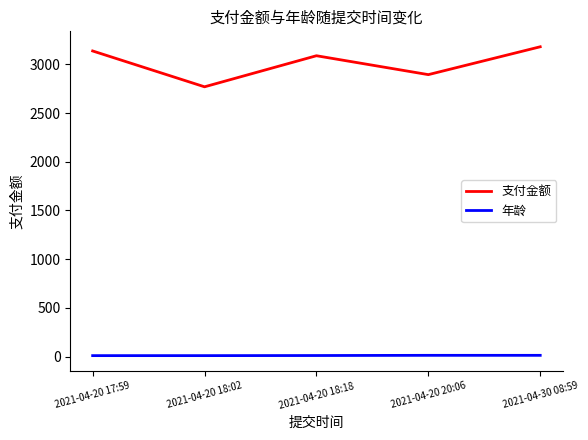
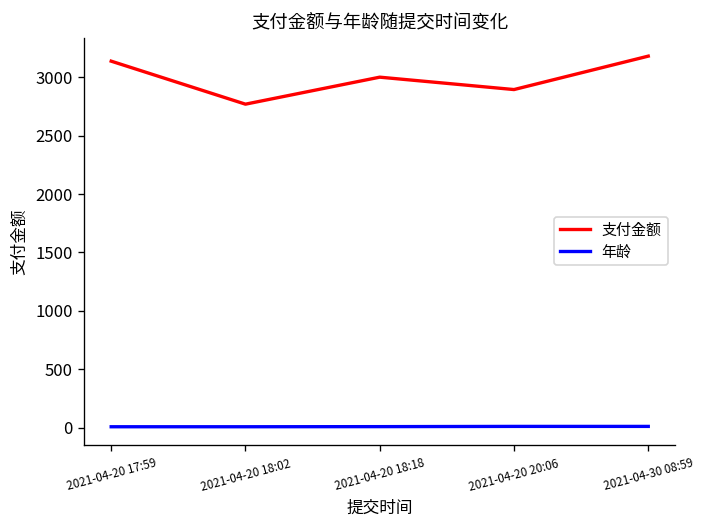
  {
    "支付金额": {
      "2021-04-20 17:59": 3100,
      "2021-04-20 18:02": 2800,
-     "2021-04-20 18:18": 3100,
+     "2021-04-20 18:18": 3000,
      "2021-04-20 20:06": 2900,
      "2021-04-30 08:59": 3200
    },
    "年龄": {
      "2021-04-20 17:59": 0,
      "2021-04-20 18:02": 0,
      "2021-04-20 18:18": 0,
      "2021-04-20 20:06": 0,
      "2021-04-30 08:59": 0
    }
  }
